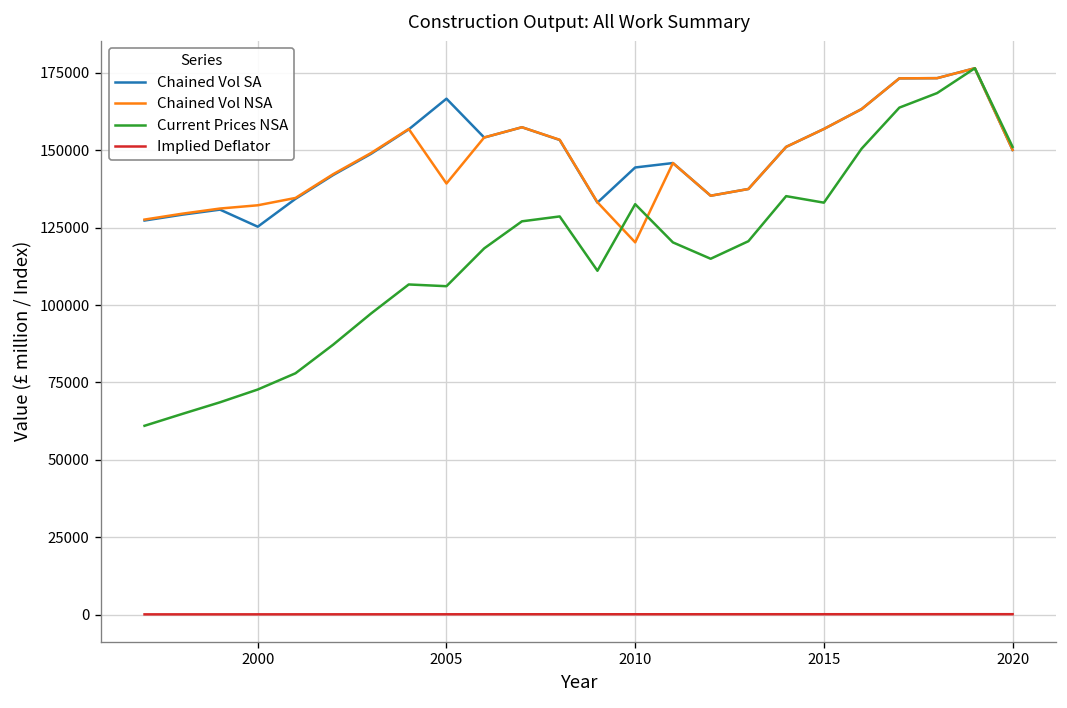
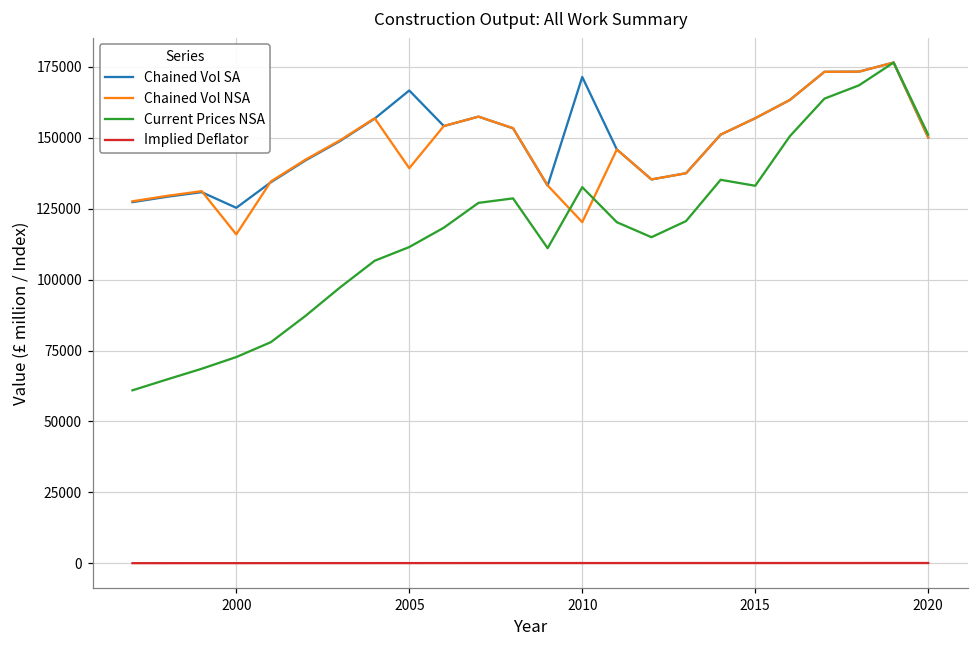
  {
    "Chained Vol SA": {
      "2000": 125000,
      "2005": 167000,
-     "2010": 144000
+     "2010": 171000
    },
    "Chained Vol NSA": {
-     "2000": 132000,
+     "2000": 116000,
      "2005": 139000,
      "2010": 120000
    },
    "Current Prices NSA": {
      "2000": 73000,
-     "2005": 106000,
+     "2005": 111000,
      "2010": 133000,
      "2015": 133000,
      "2020": 151000
    },
    "Implied Deflator": {
      "2000": 0,
      "2005": 0,
      "2010": 0,
      "2015": 0,
      "2020": 0
    }
  }
